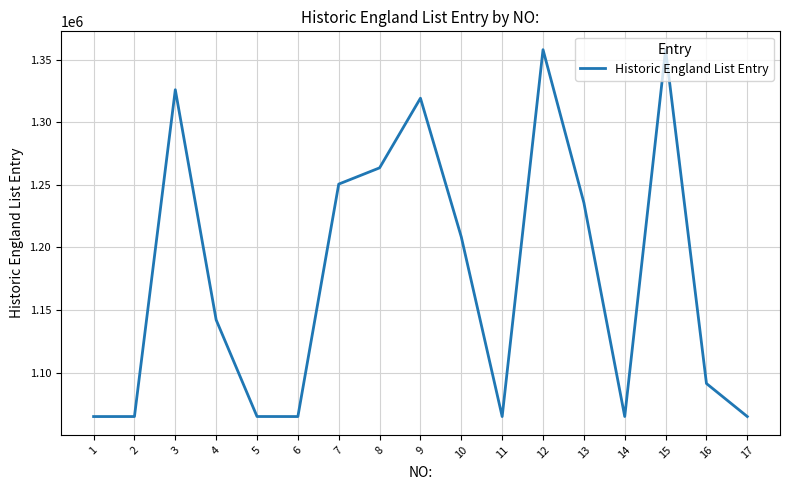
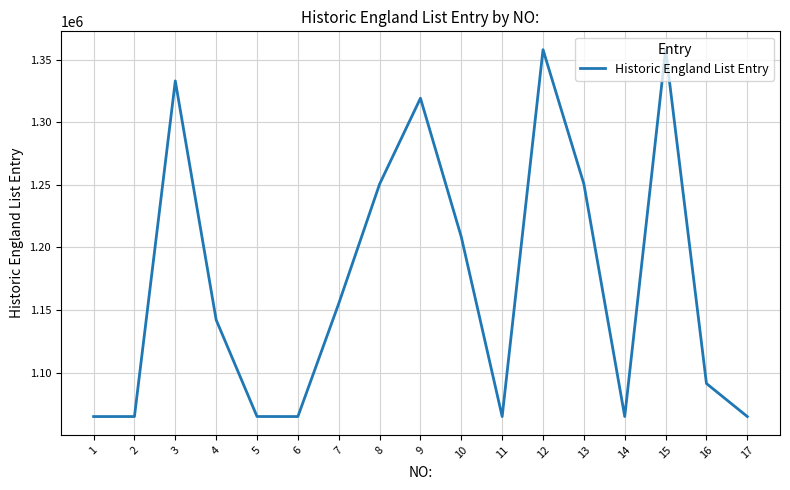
  {
    "1": 1065000,
    "2": 1065000,
-   "3": 1326000,
+   "3": 1333000,
    "4": 1142000,
    "5": 1065000,
    "6": 1065000,
-   "7": 1251000,
-   "8": 1264000,
+   "7": 1155000,
+   "8": 1251000,
    "9": 1319000,
    "10": 1208000,
    "11": 1065000,
    "12": 1358000,
-   "13": 1236000,
+   "13": 1251000,
    "14": 1065000,
    "16": 1091000,
    "17": 1065000
  }
